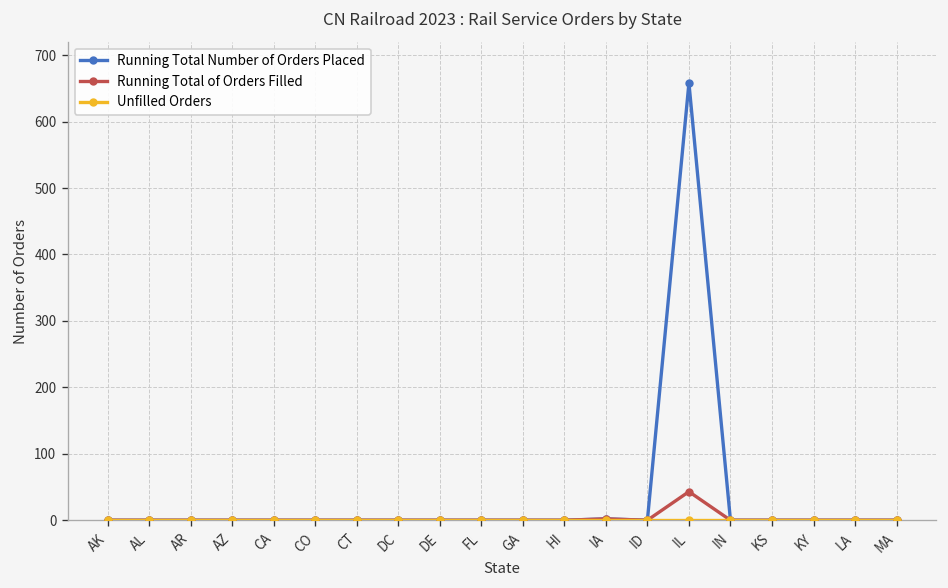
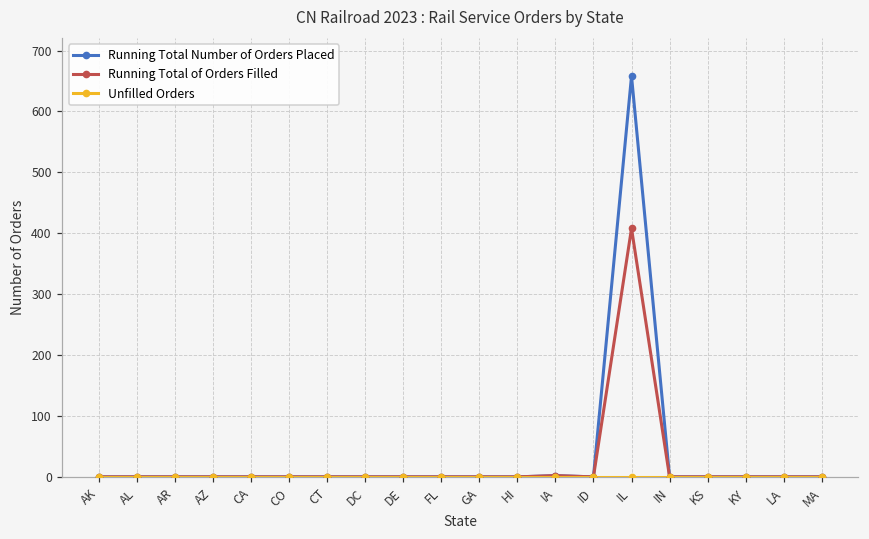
  {
    "Running Total Number of Orders Placed": {
      "IL": 660
    },
    "Running Total of Orders Filled": {
-     "IL": 40
+     "IL": 410
    },
    "Unfilled Orders": {
      "IL": 0
    }
  }
